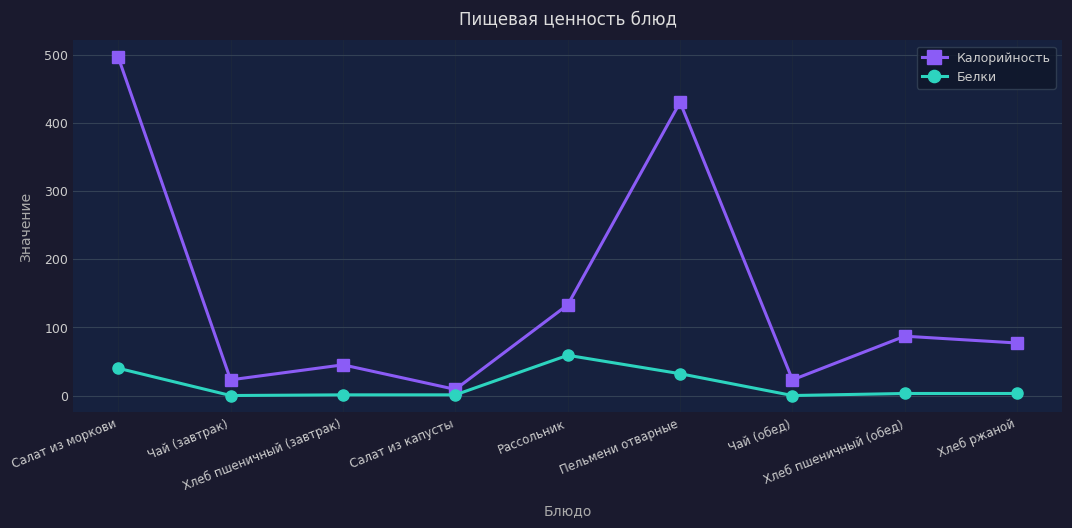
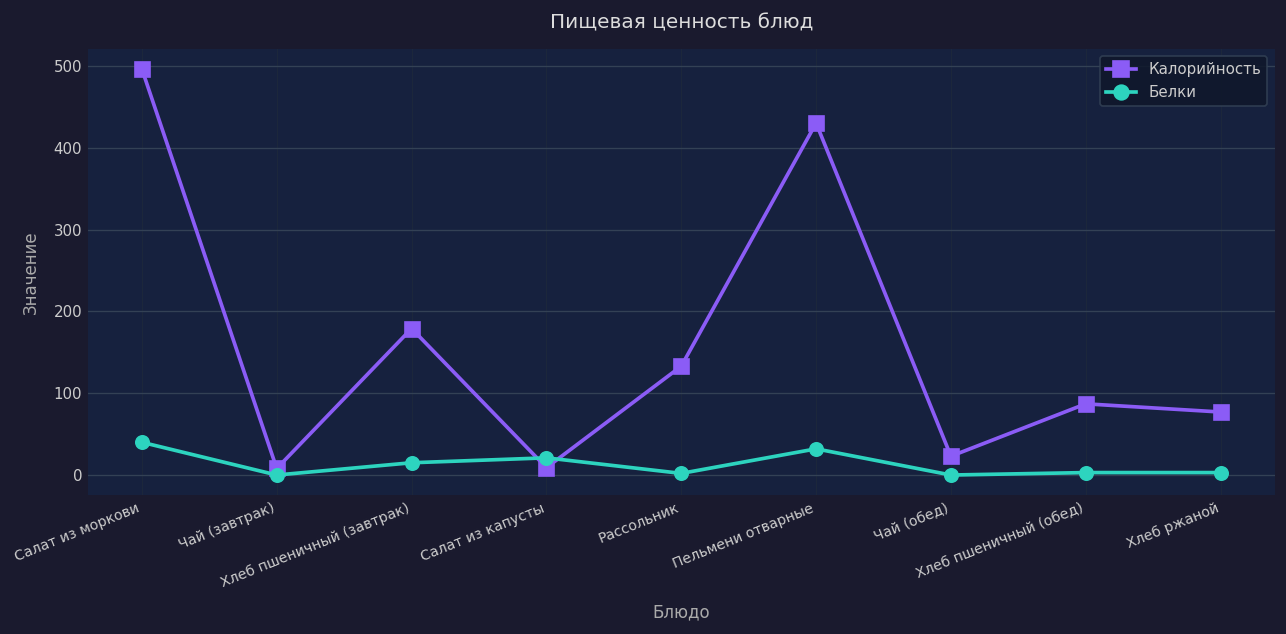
  {
    "Калорийность": {
      "Салат из моркови": 500,
-     "Чай (завтрак)": 20,
-     "Хлеб пшеничный (завтрак)": 50,
+     "Чай (завтрак)": 10,
+     "Хлеб пшеничный (завтрак)": 180,
      "Салат из капусты": 10,
      "Рассольник": 130,
      "Пельмени отварные": 430,
      "Чай (обед)": 20,
      "Хлеб пшеничный (обед)": 90,
      "Хлеб ржаной": 80
    },
    "Белки": {
      "Салат из моркови": 40,
      "Чай (завтрак)": 0,
-     "Хлеб пшеничный (завтрак)": 0,
-     "Салат из капусты": 0,
-     "Рассольник": 60,
+     "Хлеб пшеничный (завтрак)": 20,
+     "Салат из капусты": 20,
+     "Рассольник": 0,
      "Пельмени отварные": 30,
      "Чай (обед)": 0,
      "Хлеб пшеничный (обед)": 0,
      "Хлеб ржаной": 0
    }
  }
